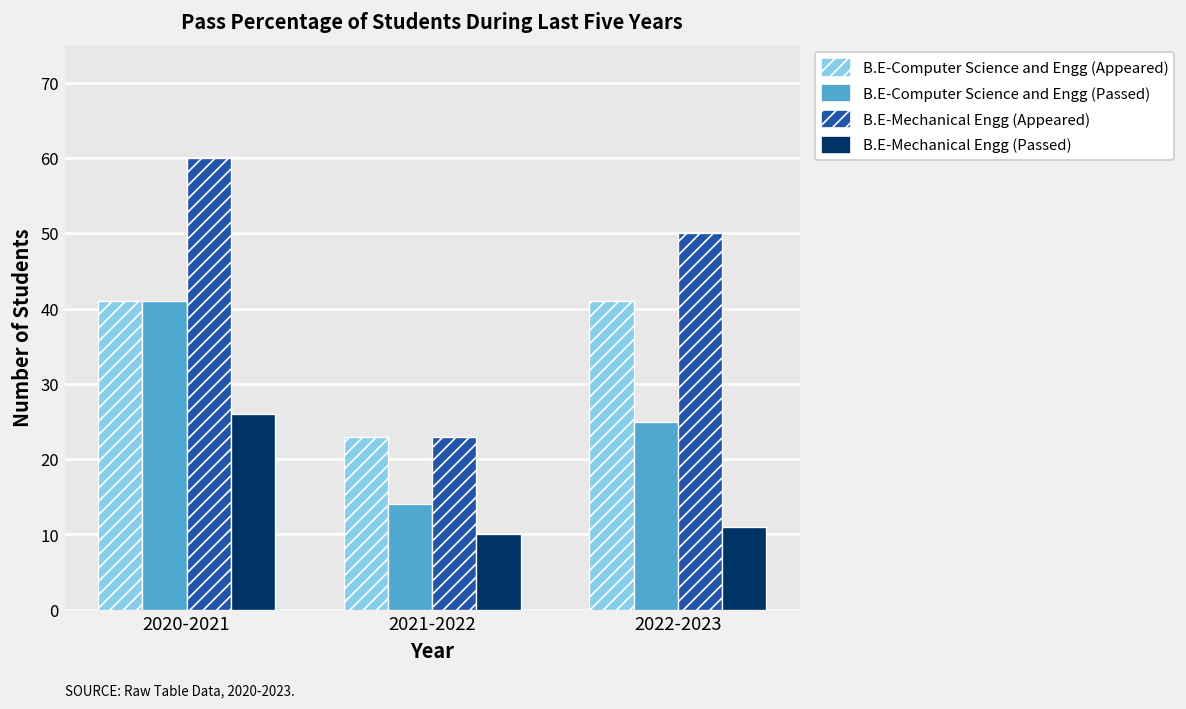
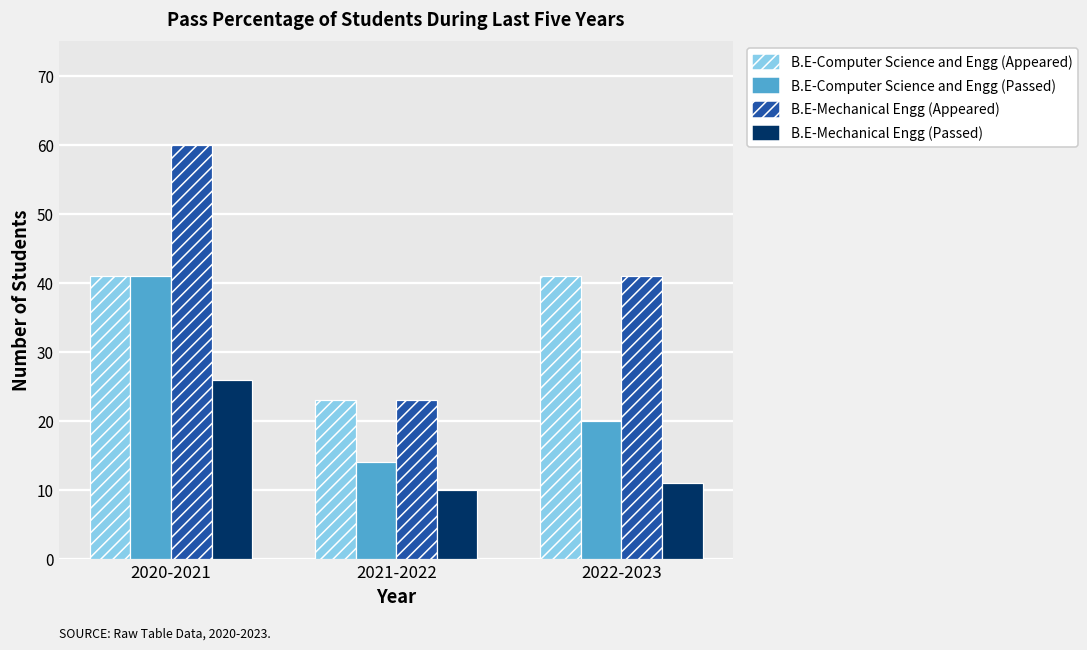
  {
    "B.E-Computer Science and Engg (Appeared)": {
      "2020-2021": 41,
      "2021-2022": 23,
      "2022-2023": 41
    },
    "B.E-Computer Science and Engg (Passed)": {
      "2020-2021": 41,
      "2021-2022": 14,
-     "2022-2023": 25
+     "2022-2023": 20
    },
    "B.E-Mechanical Engg (Appeared)": {
      "2020-2021": 60,
      "2021-2022": 23,
-     "2022-2023": 50
+     "2022-2023": 41
    },
    "B.E-Mechanical Engg (Passed)": {
      "2020-2021": 26,
      "2021-2022": 10,
      "2022-2023": 11
    }
  }
